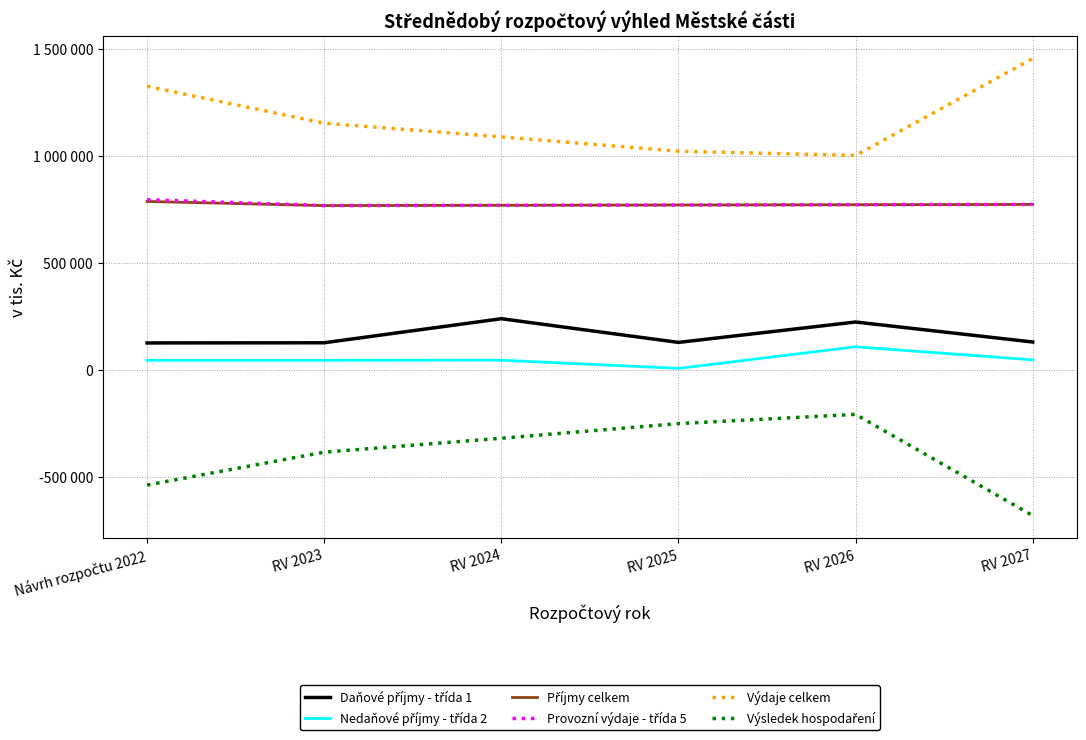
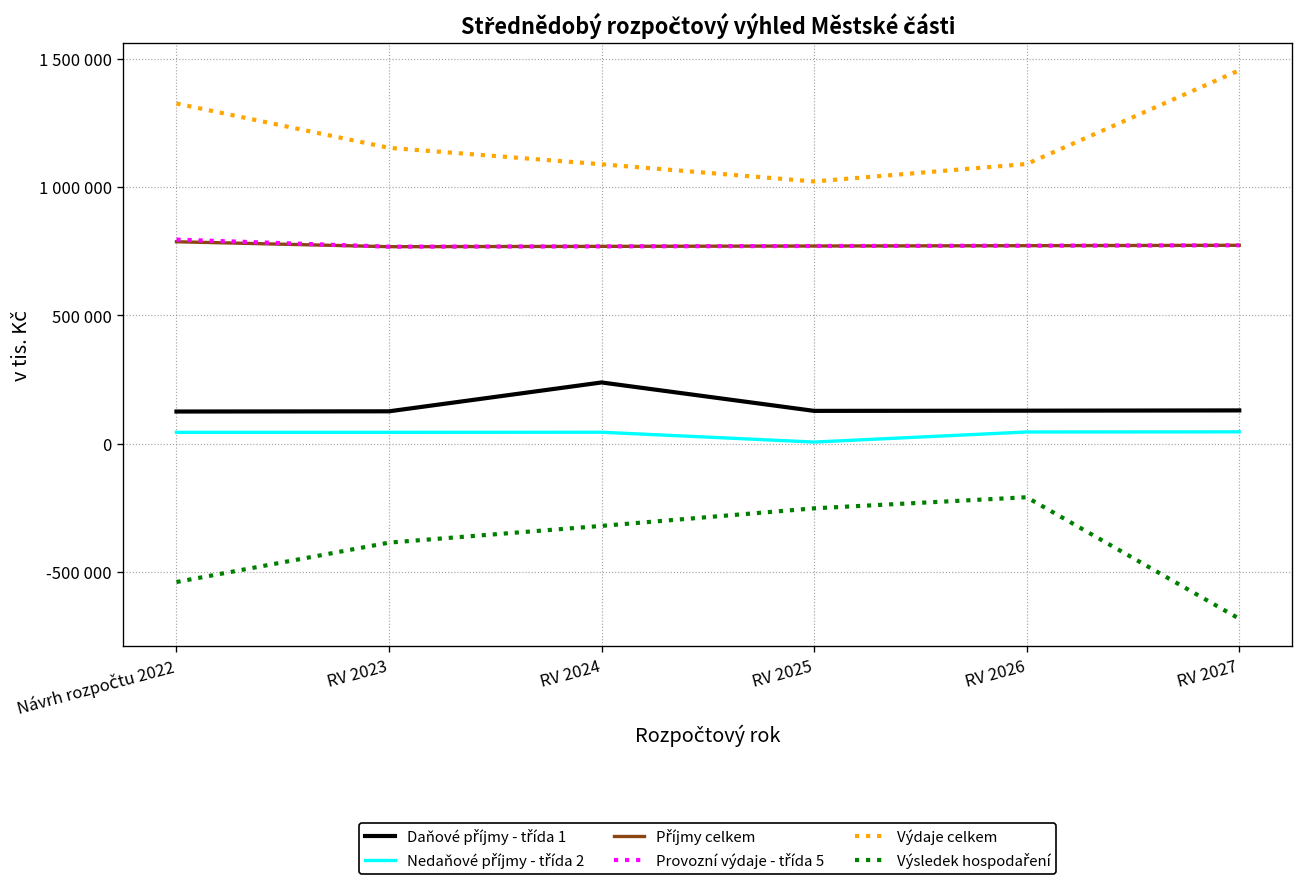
  {
    "Daňové příjmy - třída 1": {
      "Návrh rozpočtu 2022": 130000,
      "RV 2023": 130000,
      "RV 2024": 240000,
      "RV 2025": 130000,
-     "RV 2026": 220000,
+     "RV 2026": 130000,
      "RV 2027": 130000
    },
    "Nedaňové příjmy - třída 2": {
      "Návrh rozpočtu 2022": 40000,
      "RV 2023": 40000,
      "RV 2024": 50000,
      "RV 2025": 10000,
-     "RV 2026": 110000,
+     "RV 2026": 50000,
      "RV 2027": 50000
    },
    "Výdaje celkem": {
      "Návrh rozpočtu 2022": 1330000,
      "RV 2023": 1150000,
      "RV 2024": 1090000,
      "RV 2025": 1020000,
-     "RV 2026": 1000000,
+     "RV 2026": 1090000,
      "RV 2027": 1460000
    },
    "Výsledek hospodaření": {
      "Návrh rozpočtu 2022": -540000,
      "RV 2023": -390000,
      "RV 2024": -320000,
      "RV 2025": -250000,
      "RV 2026": -210000,
      "RV 2027": -680000
    }
  }
